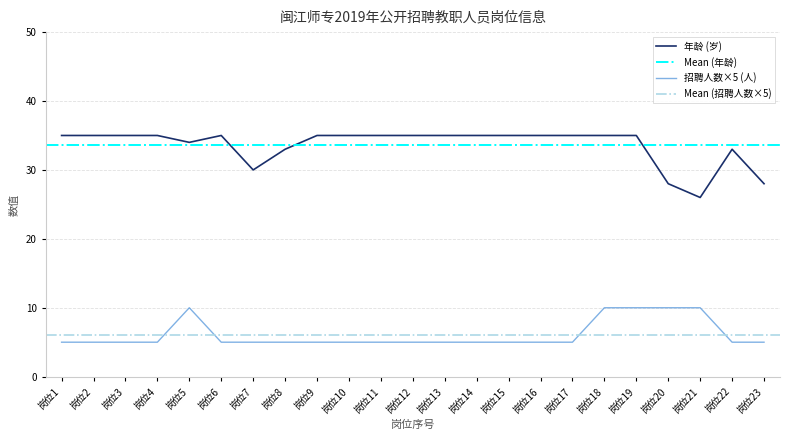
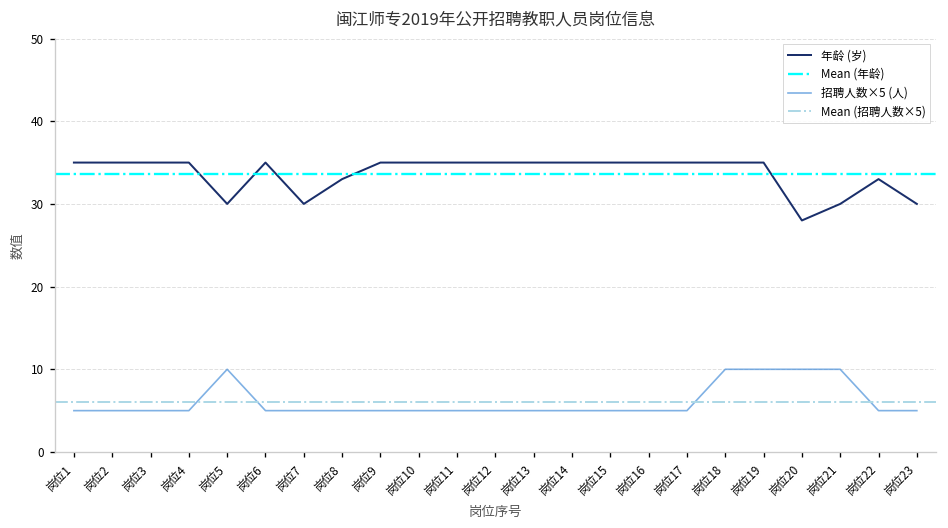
  {
    "年龄 (岁)": {
      "岗位1": 35,
      "岗位2": 35,
      "岗位3": 35,
      "岗位4": 35,
-     "岗位5": 34,
+     "岗位5": 30,
      "岗位6": 35,
      "岗位7": 30,
      "岗位8": 33,
      "岗位9": 35,
      "岗位10": 35,
      "岗位11": 35,
      "岗位12": 35,
      "岗位13": 35,
      "岗位14": 35,
      "岗位15": 35,
      "岗位16": 35,
      "岗位17": 35,
      "岗位18": 35,
      "岗位19": 35,
      "岗位20": 28,
-     "岗位21": 26,
+     "岗位21": 30,
      "岗位22": 33,
-     "岗位23": 28
+     "岗位23": 30
    },
    "招聘人数×5 (人)": {
      "岗位1": 5,
      "岗位2": 5,
      "岗位3": 5,
      "岗位4": 5,
      "岗位5": 10,
      "岗位6": 5,
      "岗位7": 5,
      "岗位8": 5,
      "岗位9": 5,
      "岗位10": 5,
      "岗位11": 5,
      "岗位12": 5,
      "岗位13": 5,
      "岗位14": 5,
      "岗位15": 5,
      "岗位16": 5,
      "岗位17": 5,
      "岗位18": 10,
      "岗位19": 10,
      "岗位20": 10,
      "岗位21": 10,
      "岗位22": 5,
      "岗位23": 5
    }
  }
